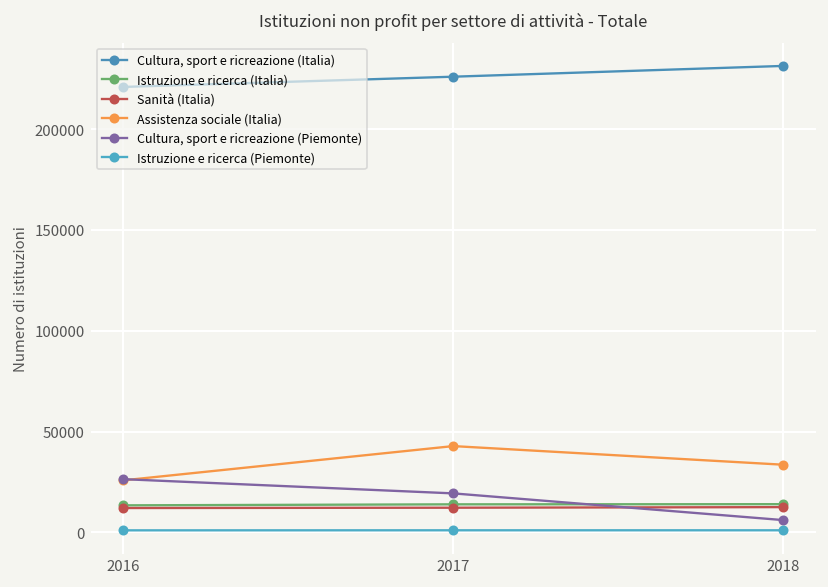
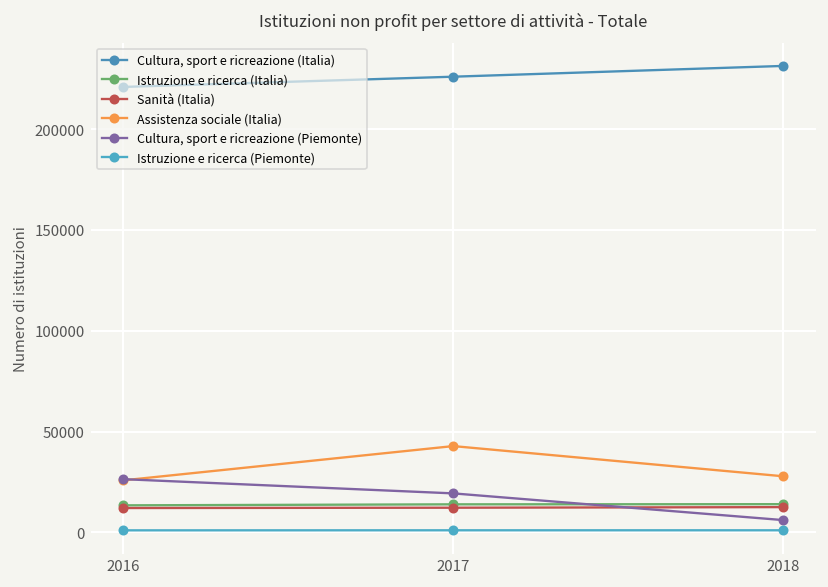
  {
    "Istruzione e ricerca (Italia)": {
      "2017": 14000
    },
    "Sanità (Italia)": {
      "2017": 12000
    },
    "Assistenza sociale (Italia)": {
      "2017": 43000,
-     "2018": 34000
+     "2018": 28000
    },
    "Cultura, sport e ricreazione (Piemonte)": {
      "2017": 19000,
      "2018": 6000
    }
  }
